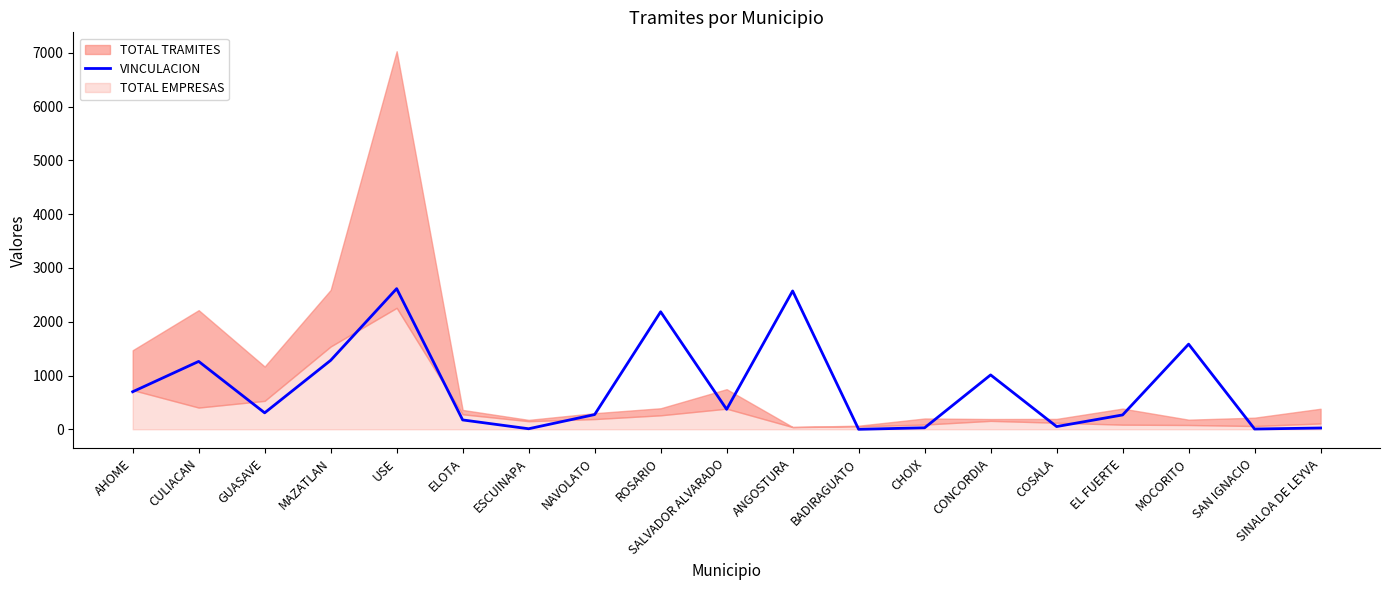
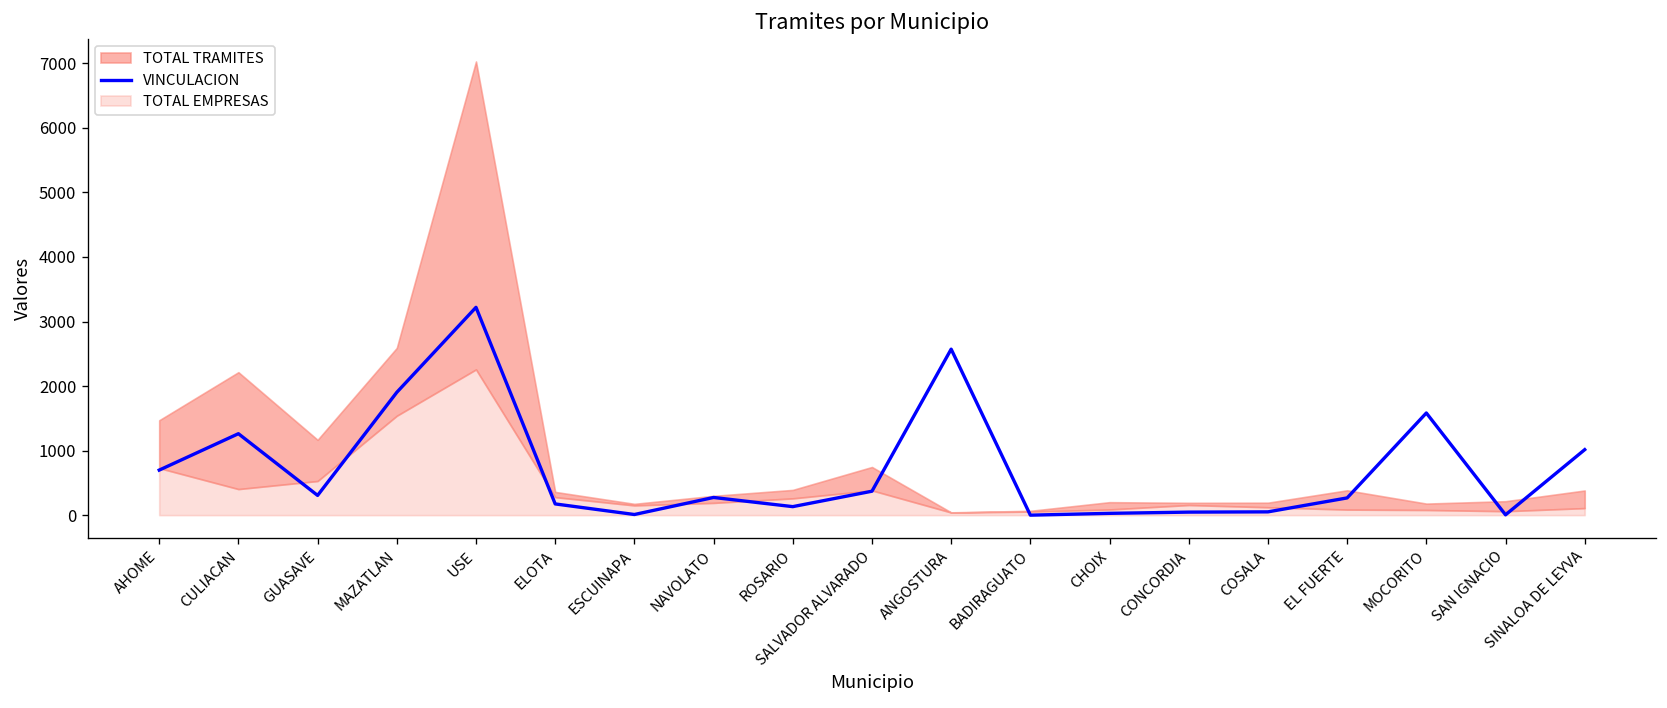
  {
    "VINCULACION": {
      "CULIACAN": 1300,
      "GUASAVE": 300,
-     "MAZATLAN": 1300,
-     "USE": 2600,
+     "MAZATLAN": 1900,
+     "USE": 3200,
      "ELOTA": 200,
      "ESCUINAPA": 0,
-     "ROSARIO": 2200,
+     "ROSARIO": 100,
      "ANGOSTURA": 2600,
      "BADIRAGUATO": 0,
      "CHOIX": 0,
-     "CONCORDIA": 1000,
+     "CONCORDIA": 0,
      "COSALA": 100,
      "EL FUERTE": 300,
      "MOCORITO": 1600,
      "SAN IGNACIO": 0,
-     "SINALOA DE LEYVA": 0
+     "SINALOA DE LEYVA": 1000
    }
  }
